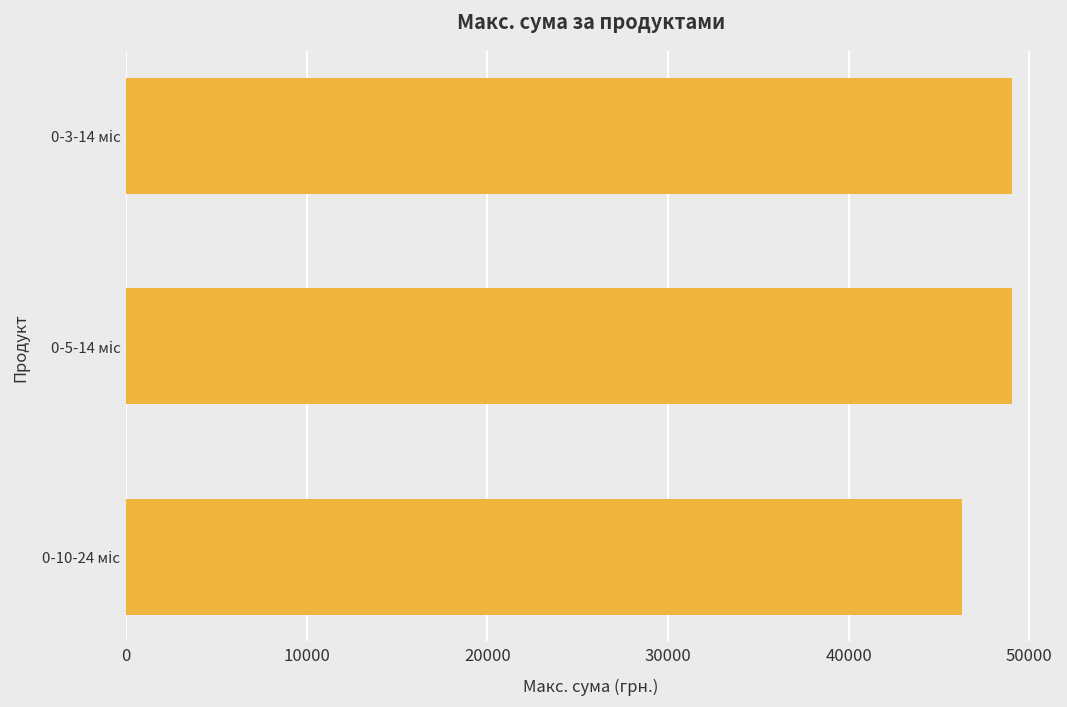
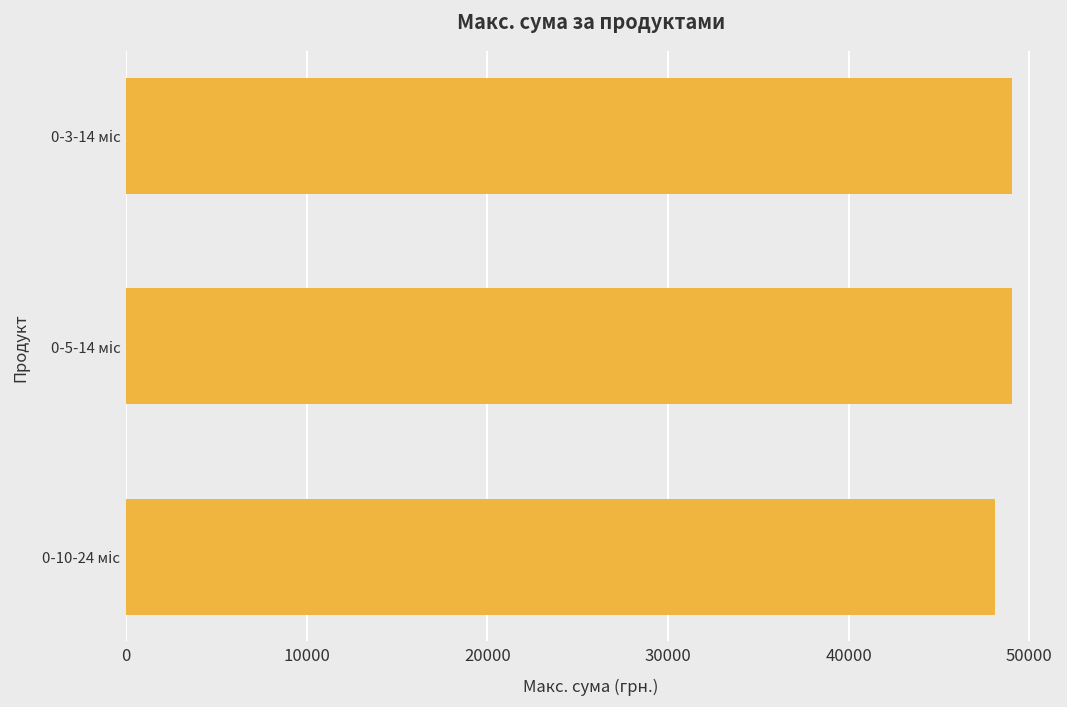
  {
    "0-3-14 міс": 49000,
    "0-5-14 міс": 49000,
-   "0-10-24 міс": 46300
+   "0-10-24 міс": 48100
  }
